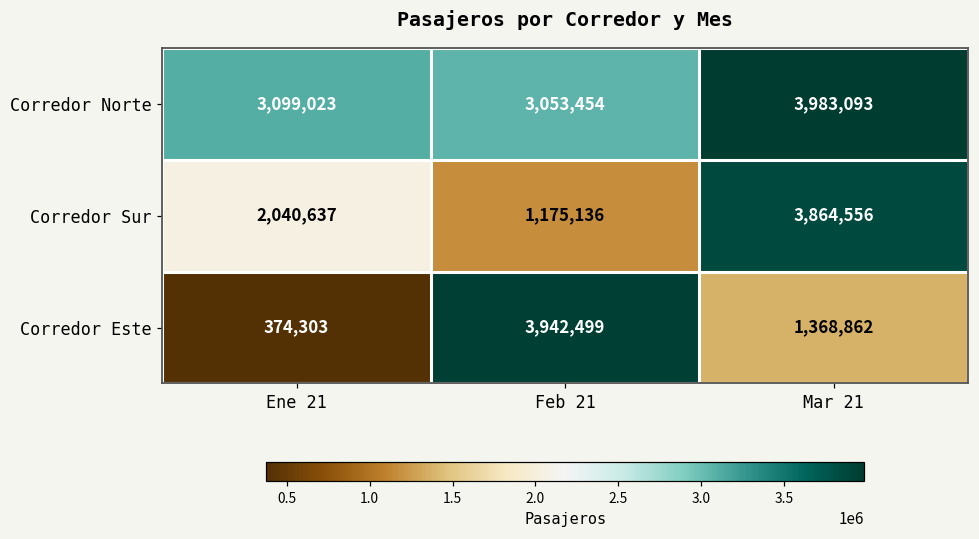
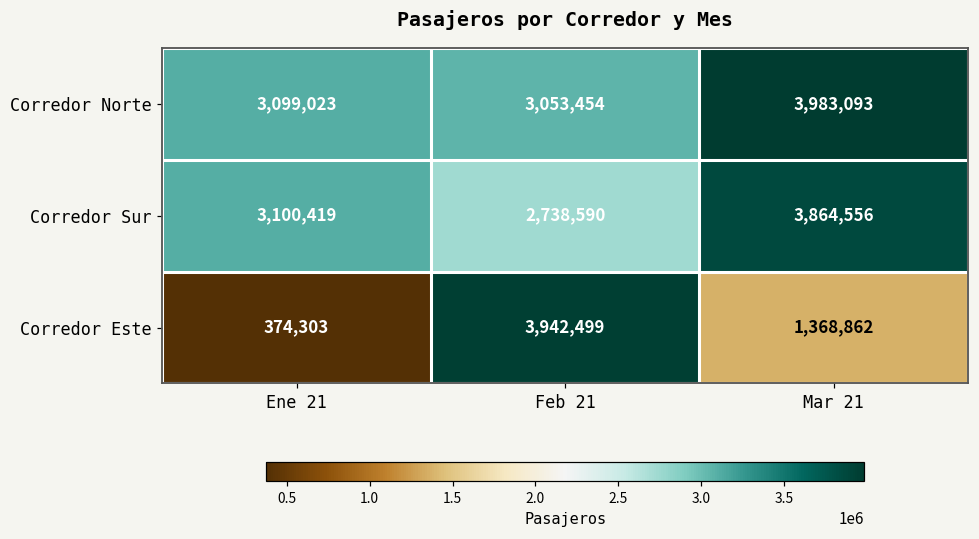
  {
    "Corredor Norte": {
      "Ene 21": "3,099,023",
      "Feb 21": "3,053,454",
      "Mar 21": "3,983,093"
    },
    "Corredor Sur": {
-     "Ene 21": "2,040,637",
-     "Feb 21": "1,175,136",
+     "Ene 21": "3,100,419",
+     "Feb 21": "2,738,590",
      "Mar 21": "3,864,556"
    },
    "Corredor Este": {
      "Ene 21": "374,303",
      "Feb 21": "3,942,499",
      "Mar 21": "1,368,862"
    }
  }
